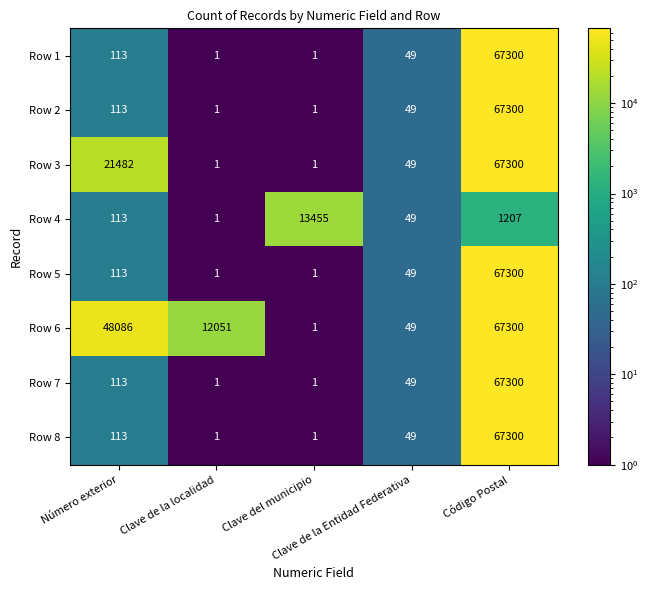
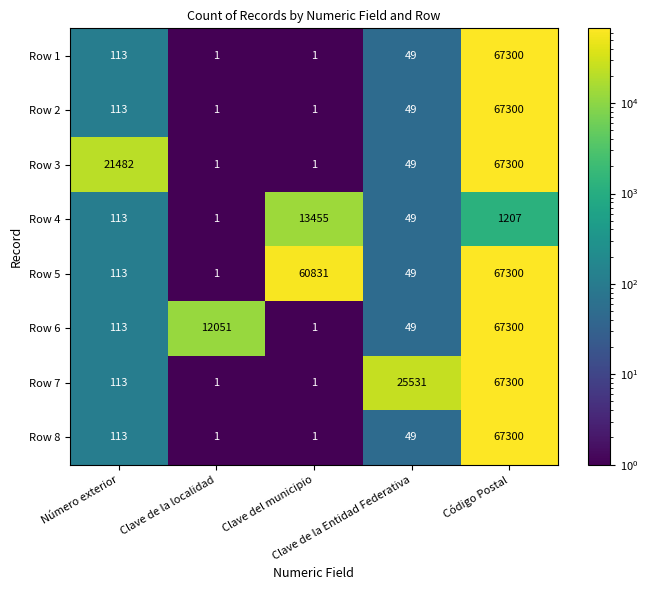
  {
    "Row 1": {
      "Número exterior": 113,
      "Clave de la localidad": 1,
      "Clave del municipio": 1,
      "Clave de la Entidad Federativa": 49,
      "Código Postal": 67300
    },
    "Row 2": {
      "Número exterior": 113,
      "Clave de la localidad": 1,
      "Clave del municipio": 1,
      "Clave de la Entidad Federativa": 49,
      "Código Postal": 67300
    },
    "Row 3": {
      "Número exterior": 21482,
      "Clave de la localidad": 1,
      "Clave del municipio": 1,
      "Clave de la Entidad Federativa": 49,
      "Código Postal": 67300
    },
    "Row 4": {
      "Número exterior": 113,
      "Clave de la localidad": 1,
      "Clave del municipio": 13455,
      "Clave de la Entidad Federativa": 49,
      "Código Postal": 1207
    },
    "Row 5": {
      "Número exterior": 113,
      "Clave de la localidad": 1,
-     "Clave del municipio": 1,
+     "Clave del municipio": 60831,
      "Clave de la Entidad Federativa": 49,
      "Código Postal": 67300
    },
    "Row 6": {
-     "Número exterior": 48086,
+     "Número exterior": 113,
      "Clave de la localidad": 12051,
      "Clave del municipio": 1,
      "Clave de la Entidad Federativa": 49,
      "Código Postal": 67300
    },
    "Row 7": {
      "Número exterior": 113,
      "Clave de la localidad": 1,
      "Clave del municipio": 1,
-     "Clave de la Entidad Federativa": 49,
+     "Clave de la Entidad Federativa": 25531,
      "Código Postal": 67300
    },
    "Row 8": {
      "Número exterior": 113,
      "Clave de la localidad": 1,
      "Clave del municipio": 1,
      "Clave de la Entidad Federativa": 49,
      "Código Postal": 67300
    }
  }
